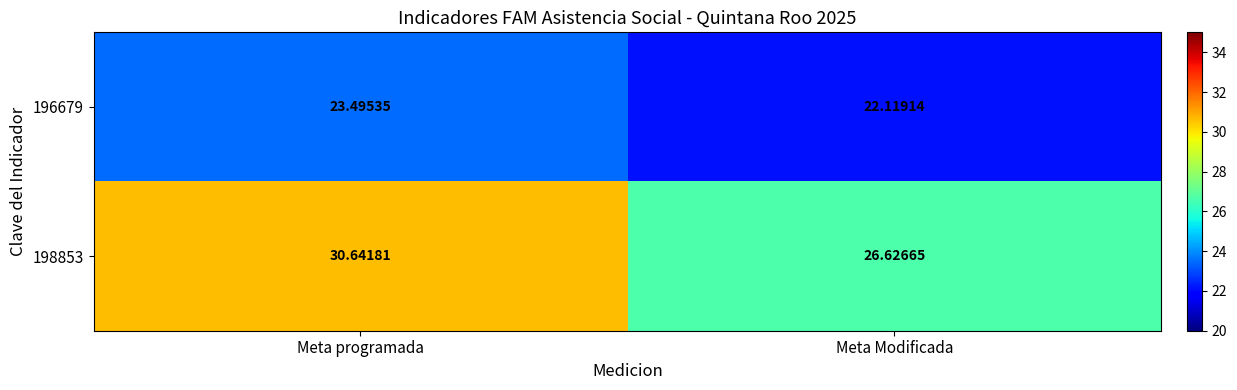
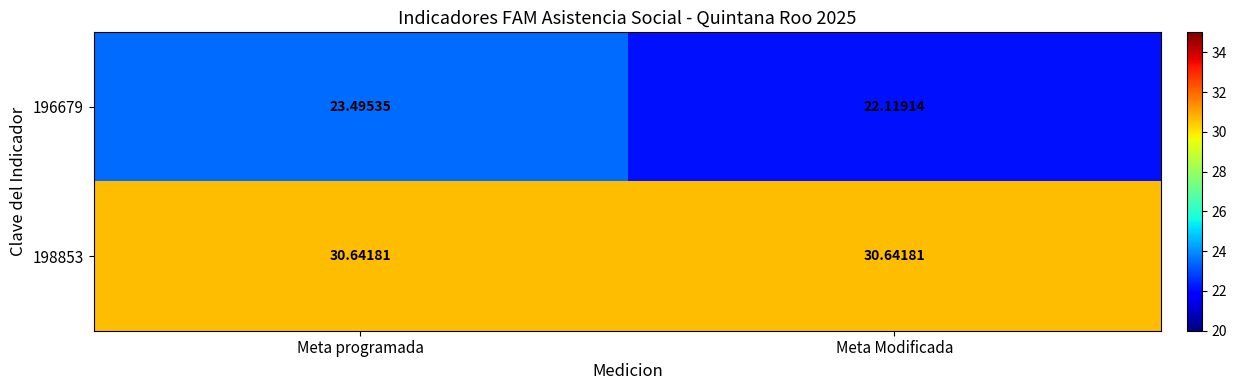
  {
    "196679": {
      "Meta programada": 23.49535,
      "Meta Modificada": 22.11914
    },
    "198853": {
      "Meta programada": 30.64181,
-     "Meta Modificada": 26.62665
+     "Meta Modificada": 30.64181
    }
  }
